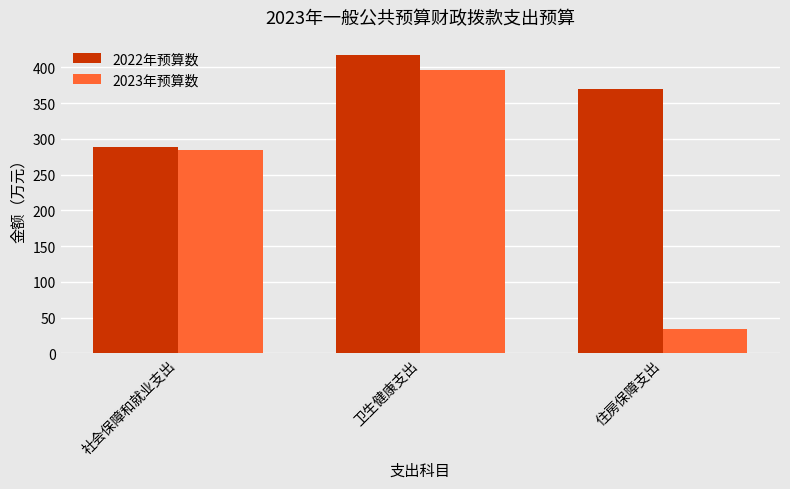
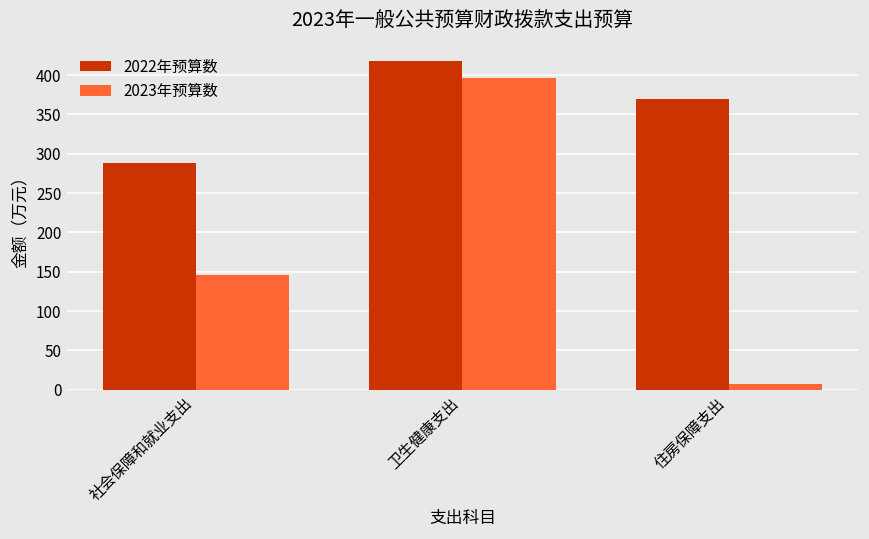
  {
    "2022年预算数": {
      "社会保障和就业支出": 290,
      "卫生健康支出": 420,
      "住房保障支出": 370
    },
    "2023年预算数": {
-     "社会保障和就业支出": 280,
+     "社会保障和就业支出": 150,
      "卫生健康支出": 400,
-     "住房保障支出": 30
+     "住房保障支出": 10
    }
  }
